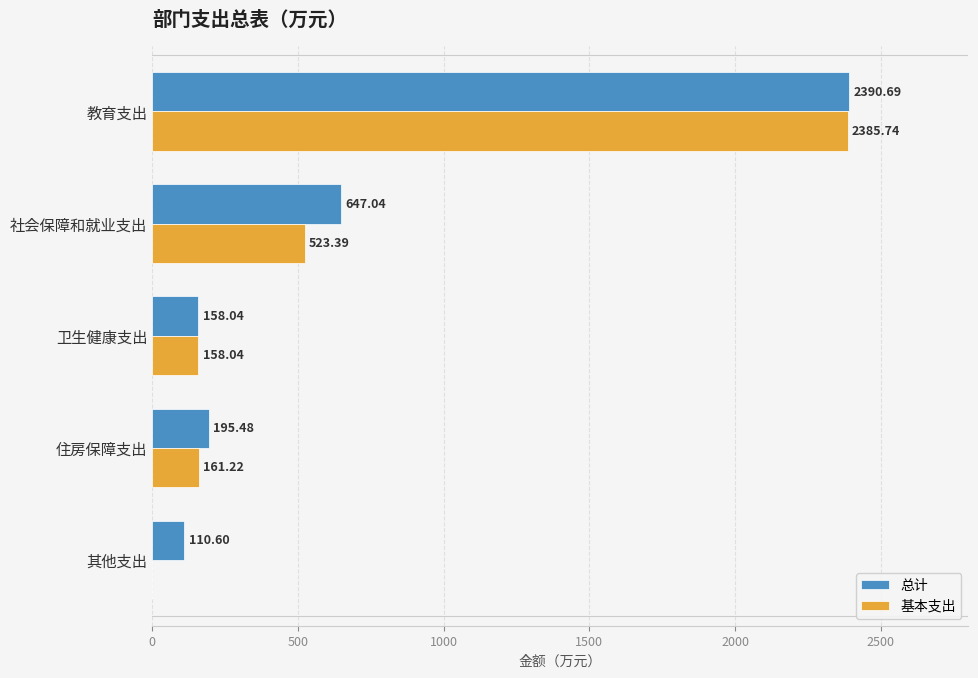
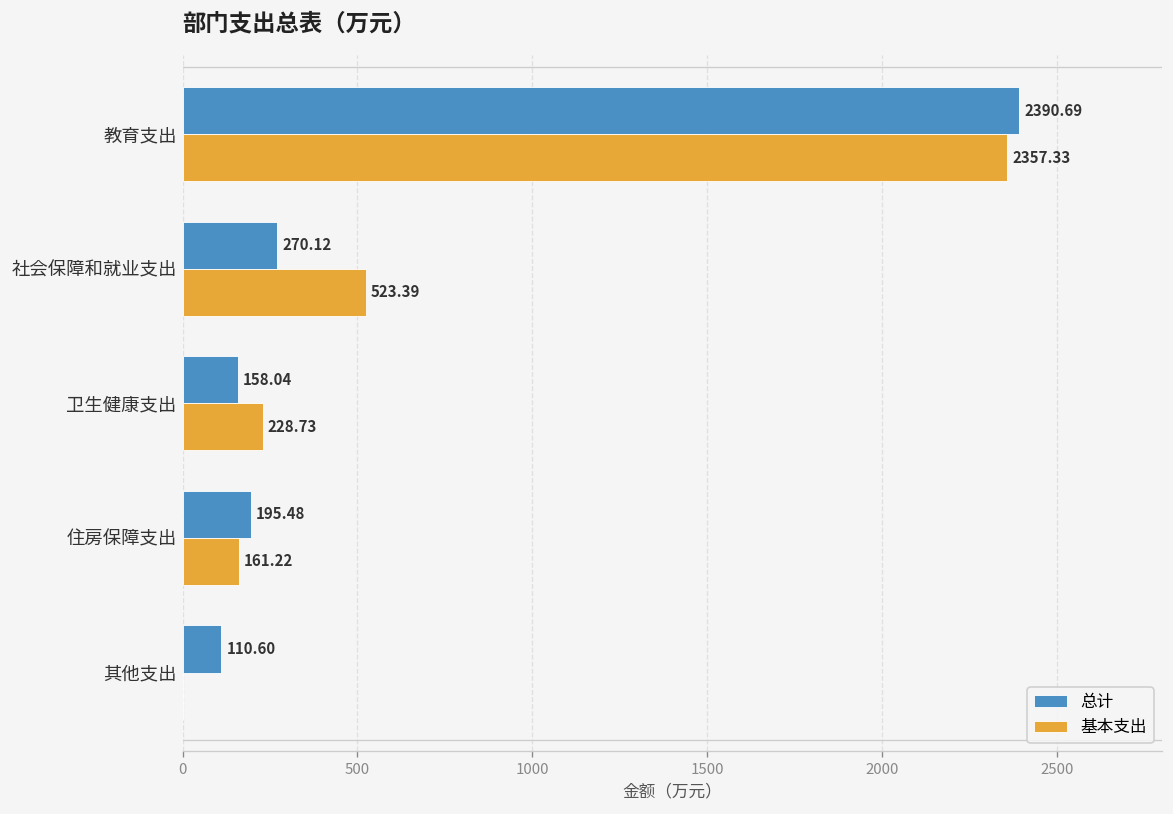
  {
    "总计": {
      "教育支出": 2390.69,
-     "社会保障和就业支出": 647.04,
+     "社会保障和就业支出": 270.12,
      "卫生健康支出": 158.04,
      "住房保障支出": 195.48,
      "其他支出": 110.60
    },
    "基本支出": {
-     "教育支出": 2385.74,
+     "教育支出": 2357.33,
      "社会保障和就业支出": 523.39,
-     "卫生健康支出": 158.04,
+     "卫生健康支出": 228.73,
      "住房保障支出": 161.22
    }
  }
